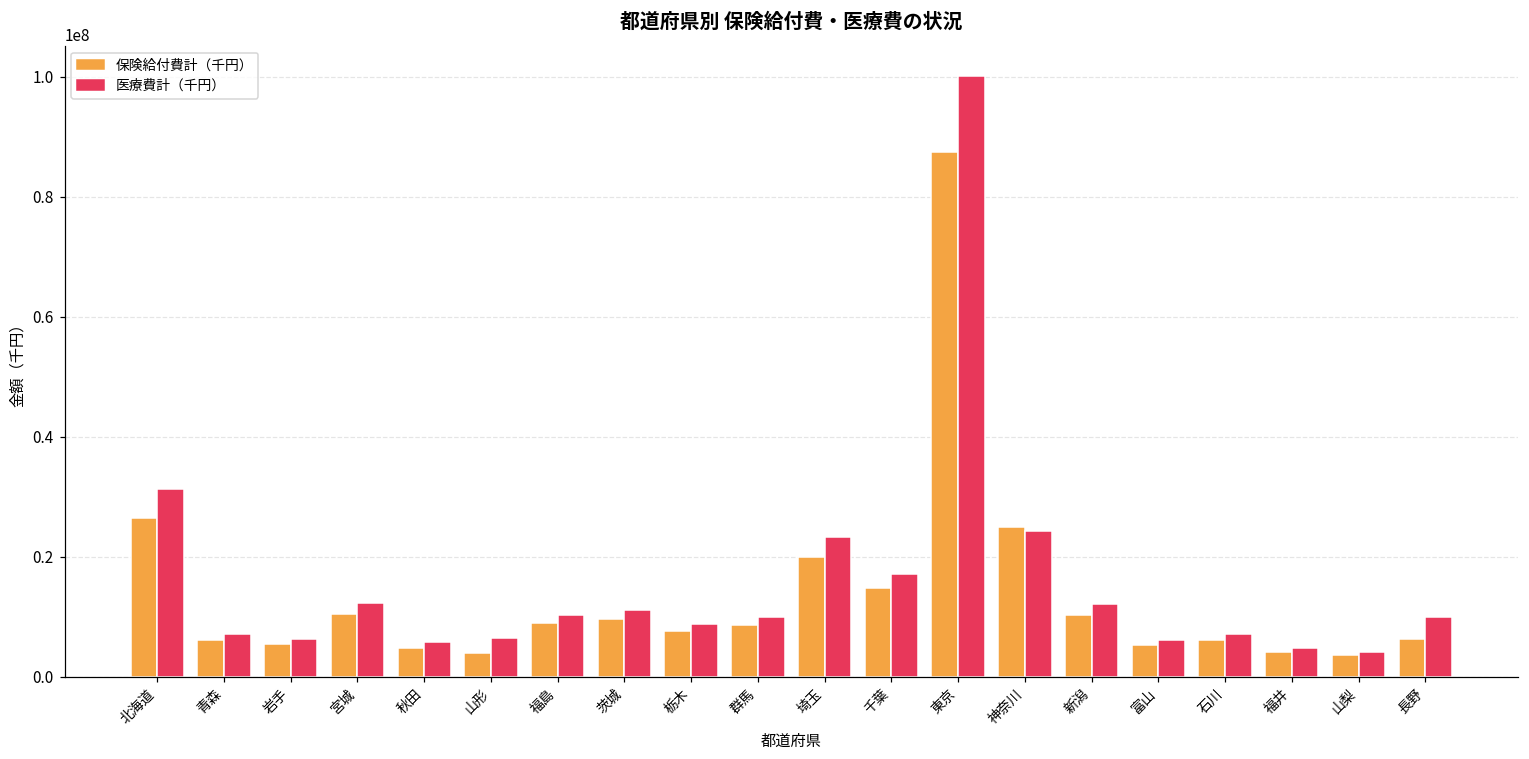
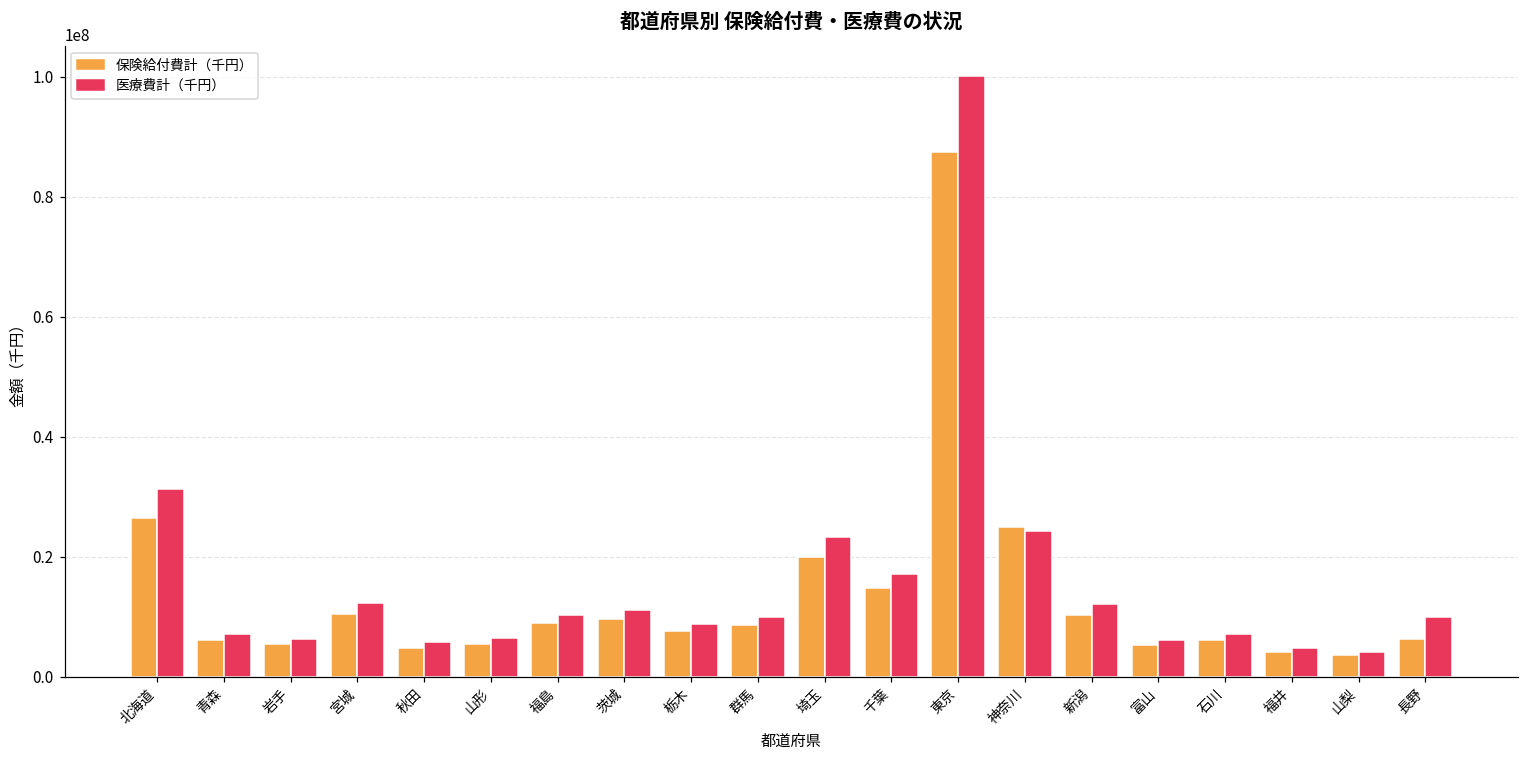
  {
    "保険給付費計（千円）": {
      "北海道": 26000000,
      "青森": 6000000,
      "岩手": 5000000,
      "宮城": 10000000,
      "秋田": 5000000,
-     "山形": 4000000,
+     "山形": 5000000,
      "福島": 9000000,
      "茨城": 10000000,
      "栃木": 8000000,
      "群馬": 9000000,
      "埼玉": 20000000,
      "千葉": 15000000,
      "東京": 87000000,
      "神奈川": 25000000,
      "新潟": 10000000,
      "富山": 5000000,
      "石川": 6000000,
      "福井": 4000000,
      "山梨": 4000000,
      "長野": 6000000
    },
    "医療費計（千円）": {
      "北海道": 31000000,
      "青森": 7000000,
      "岩手": 6000000,
      "宮城": 12000000,
      "秋田": 6000000,
      "山形": 6000000,
      "福島": 10000000,
      "茨城": 11000000,
      "栃木": 9000000,
      "群馬": 10000000,
      "埼玉": 23000000,
      "千葉": 17000000,
      "東京": 100000000,
      "神奈川": 24000000,
      "新潟": 12000000,
      "富山": 6000000,
      "石川": 7000000,
      "福井": 5000000,
      "山梨": 4000000,
      "長野": 10000000
    }
  }
